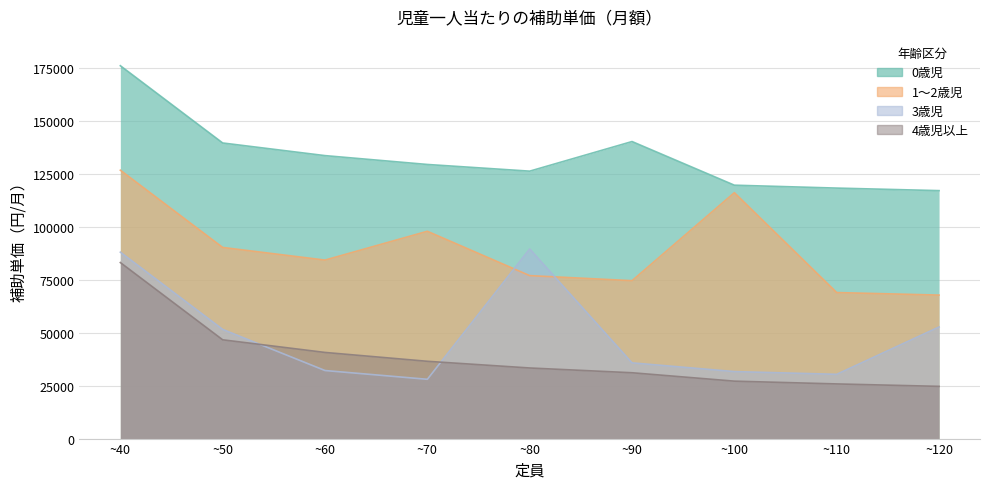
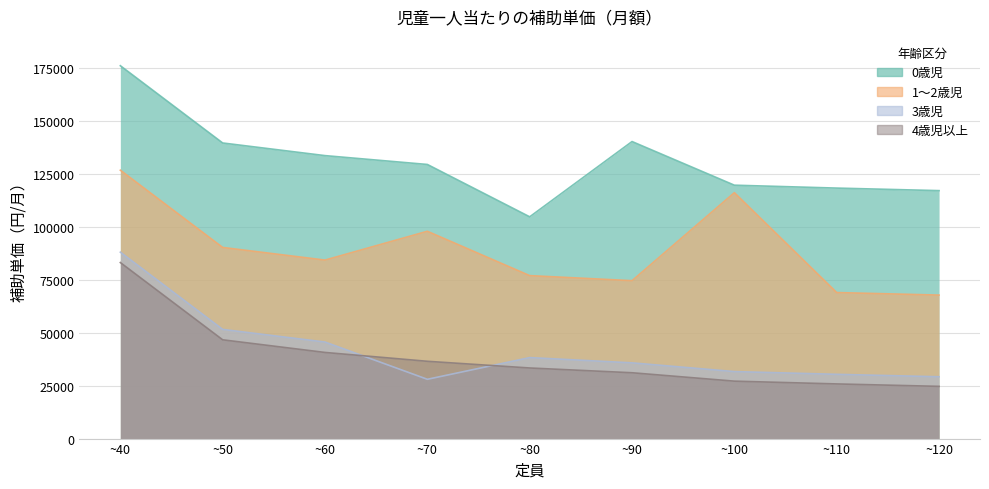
  {
    "0歳児": {
      "~40": 176000,
      "~50": 140000,
      "~60": 134000,
      "~70": 129000,
-     "~80": 126000,
+     "~80": 105000,
      "~90": 140000,
      "~100": 120000,
      "~110": 118000,
      "~120": 117000
    },
    "1～2歳児": {
      "~40": 127000,
      "~50": 90000,
      "~60": 84000,
      "~70": 98000,
      "~80": 77000,
      "~90": 75000,
      "~100": 116000,
      "~110": 69000,
      "~120": 68000
    },
    "3歳児": {
      "~40": 88000,
      "~50": 52000,
-     "~60": 32000,
+     "~60": 46000,
      "~70": 28000,
-     "~80": 90000,
+     "~80": 38000,
      "~90": 36000,
      "~100": 32000,
      "~110": 30000,
-     "~120": 53000
+     "~120": 29000
    },
    "4歳児以上": {
      "~40": 83000,
      "~50": 47000,
      "~60": 41000,
      "~70": 37000,
      "~80": 33000,
      "~90": 31000,
      "~100": 27000,
      "~110": 26000,
      "~120": 25000
    }
  }
